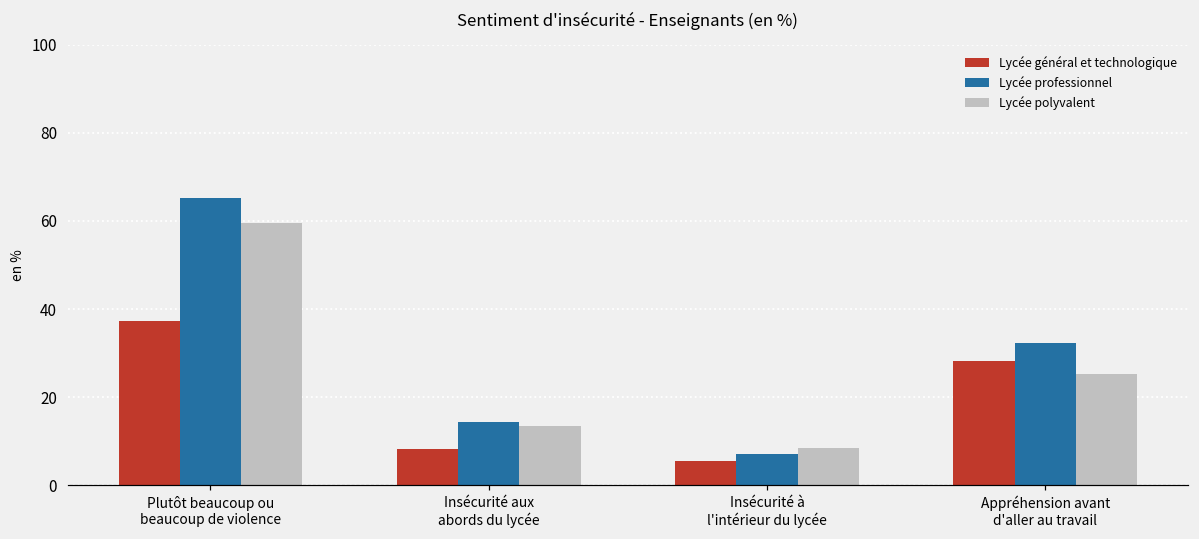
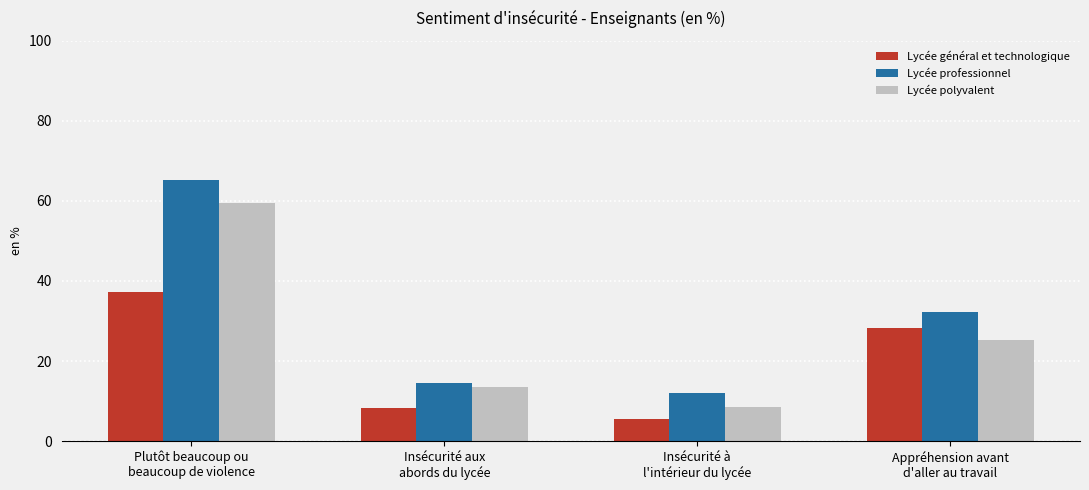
  {
    "Lycée général et technologique": {
      "Plutôt beaucoup ou beaucoup de violence": 37,
      "Insécurité aux abords du lycée": 8,
      "Insécurité à l'intérieur du lycée": 6,
      "Appréhension avant d'aller au travail": 28
    },
    "Lycée professionnel": {
      "Plutôt beaucoup ou beaucoup de violence": 65,
      "Insécurité aux abords du lycée": 14,
-     "Insécurité à l'intérieur du lycée": 7,
+     "Insécurité à l'intérieur du lycée": 12,
      "Appréhension avant d'aller au travail": 32
    },
    "Lycée polyvalent": {
      "Plutôt beaucoup ou beaucoup de violence": 60,
      "Insécurité aux abords du lycée": 13,
      "Insécurité à l'intérieur du lycée": 9,
      "Appréhension avant d'aller au travail": 25
    }
  }
